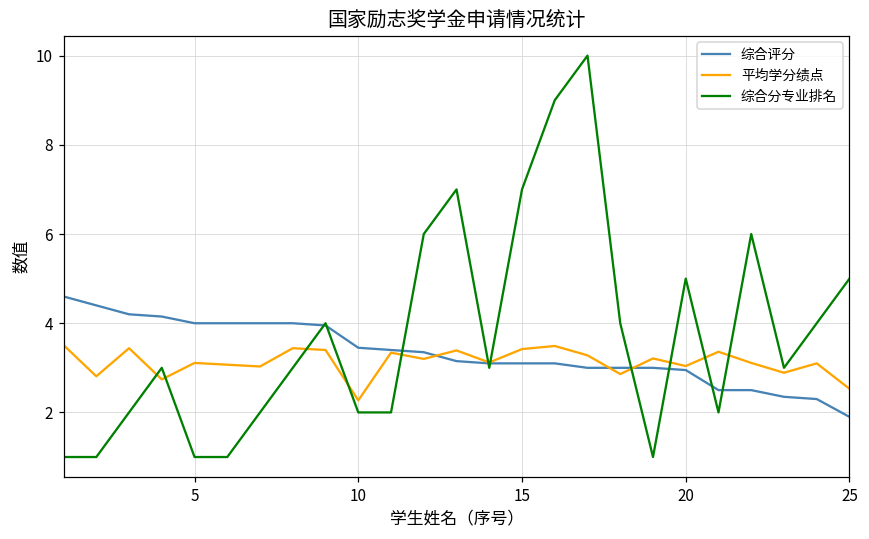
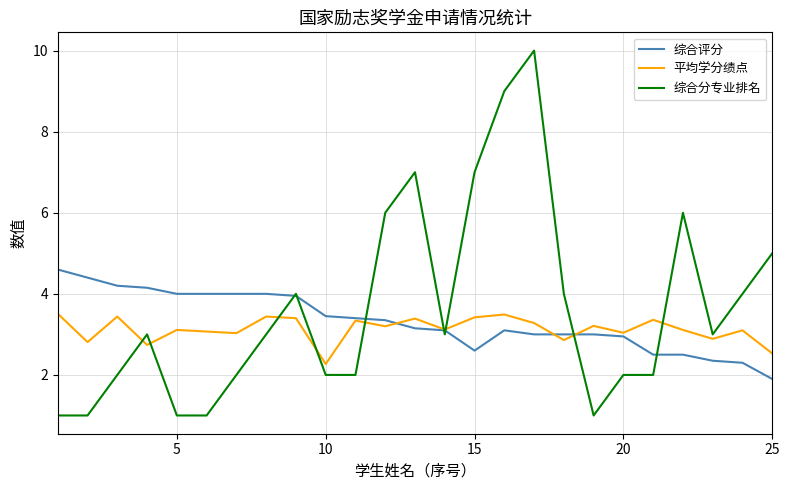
  {
    "综合评分": {
      "5": 4.0,
      "10": 3.5,
-     "15": 3.1,
+     "15": 2.6,
      "20": 3.0,
      "25": 1.9
    },
    "平均学分绩点": {
      "5": 3.1,
      "10": 2.3,
      "15": 3.4,
      "20": 3.0,
      "25": 2.5
    },
    "综合分专业排名": {
      "5": 1,
      "10": 2,
      "15": 7,
-     "20": 5,
+     "20": 2,
      "25": 5
    }
  }
